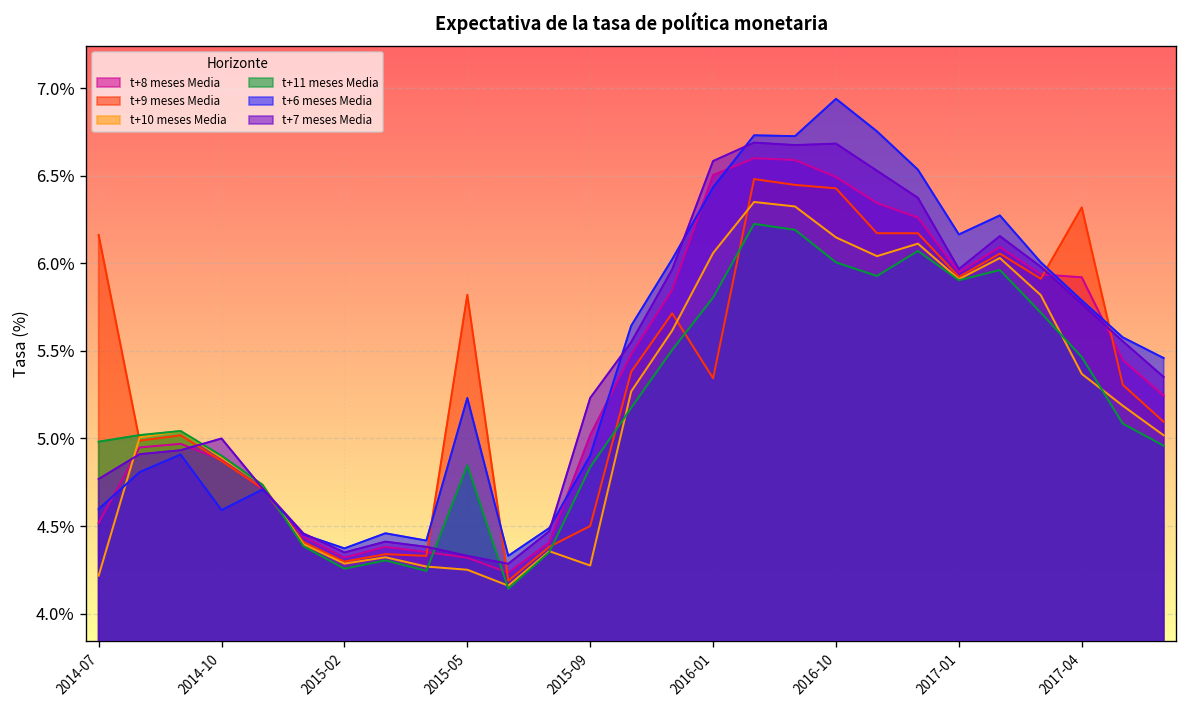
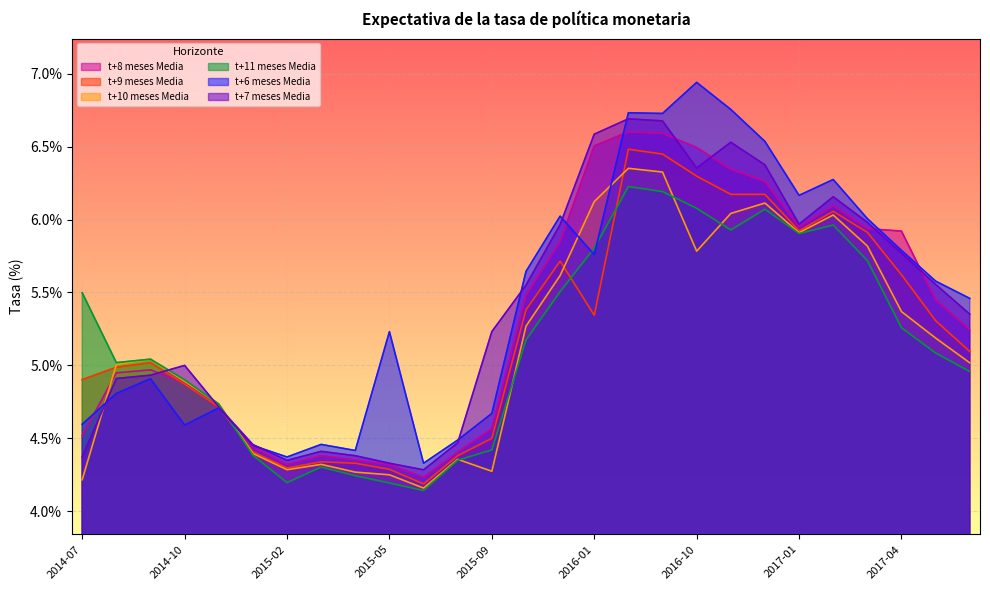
  {
    "t+8 meses Media": {
      "2014-07": "4.52%",
      "2015-02": "4.32%",
-     "2015-09": "5.02%",
+     "2015-09": "4.57%",
      "2016-01": "6.51%",
      "2016-10": "6.49%",
      "2017-01": "5.95%",
      "2017-04": "5.92%"
    },
    "t+9 meses Media": {
-     "2014-07": "6.16%",
-     "2015-05": "5.82%",
+     "2014-07": "4.90%",
+     "2015-05": "4.29%",
      "2015-09": "4.50%",
      "2016-01": "5.34%",
-     "2016-10": "6.43%",
-     "2017-04": "6.32%"
+     "2016-10": "6.30%",
+     "2017-04": "5.62%"
    },
    "t+10 meses Media": {
      "2014-07": "4.22%",
      "2015-05": "4.25%",
      "2015-09": "4.27%",
-     "2016-01": "6.06%",
-     "2016-10": "6.15%",
+     "2016-01": "6.12%",
+     "2016-10": "5.78%",
      "2017-04": "5.37%"
    },
    "t+11 meses Media": {
-     "2014-07": "4.98%",
-     "2015-02": "4.26%",
-     "2015-05": "4.85%",
-     "2015-09": "4.84%",
+     "2014-07": "5.50%",
+     "2015-02": "4.20%",
+     "2015-05": "4.19%",
+     "2015-09": "4.42%",
      "2016-01": "5.81%",
-     "2016-10": "6.01%",
-     "2017-04": "5.47%"
+     "2016-10": "6.08%",
+     "2017-04": "5.26%"
    },
    "t+6 meses Media": {
      "2014-07": "4.60%",
      "2014-10": "4.59%",
      "2015-02": "4.37%",
      "2015-05": "5.23%",
-     "2015-09": "4.90%",
-     "2016-01": "6.43%",
+     "2015-09": "4.67%",
+     "2016-01": "5.76%",
      "2016-10": "6.94%",
      "2017-01": "6.17%",
      "2017-04": "5.79%"
    },
    "t+7 meses Media": {
-     "2014-07": "4.77%",
+     "2014-07": "4.37%",
      "2014-10": "5.00%",
      "2015-02": "4.35%",
      "2015-09": "5.23%",
      "2016-01": "6.59%",
-     "2016-10": "6.68%",
+     "2016-10": "6.35%",
      "2017-01": "5.97%",
      "2017-04": "5.77%"
    }
  }
